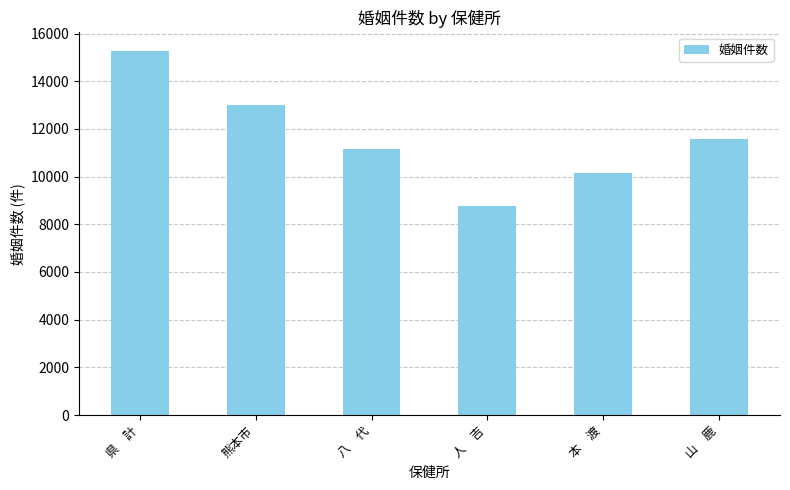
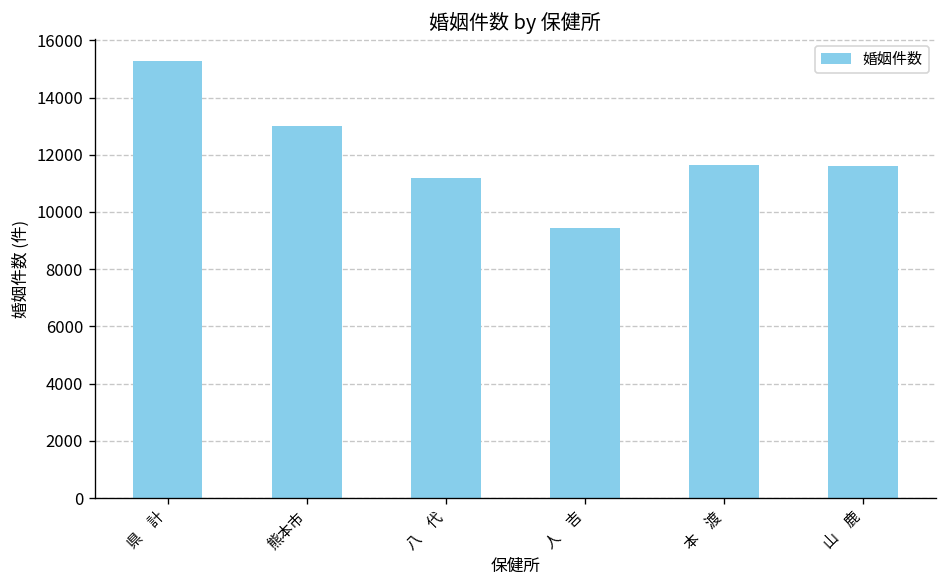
  {
    "県 計": 15300,
    "熊本市": 13000,
    "八 代": 11200,
-   "人 吉": 8800,
-   "本 渡": 10100,
+   "人 吉": 9400,
+   "本 渡": 11600,
    "山 鹿": 11600
  }
